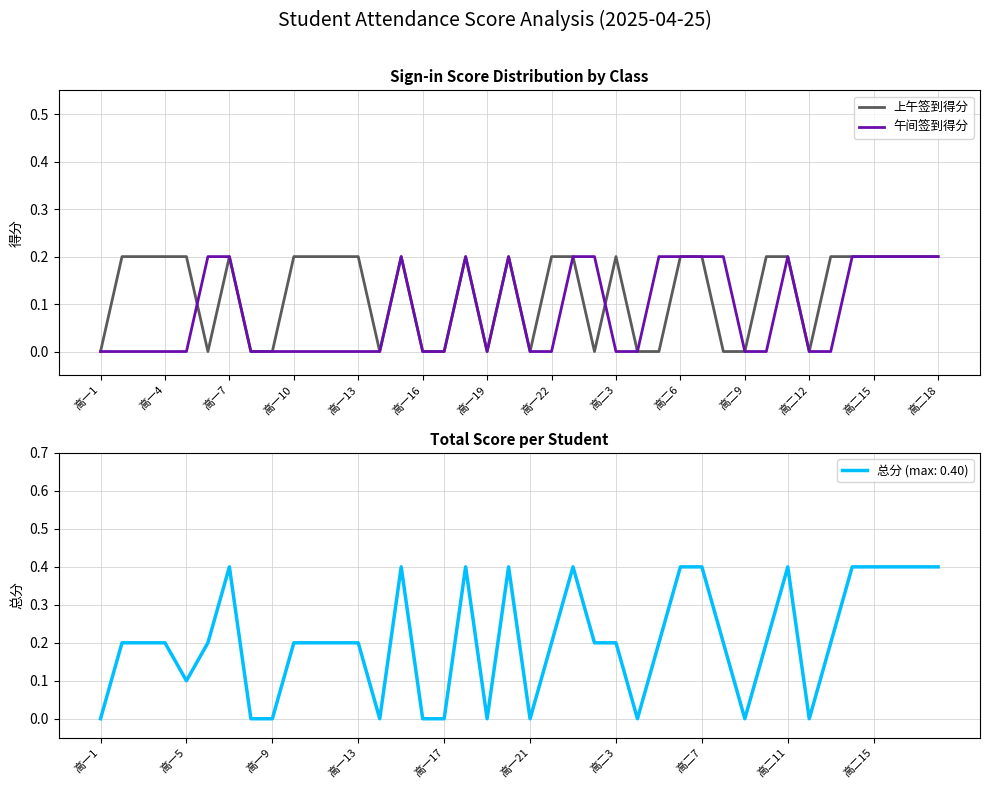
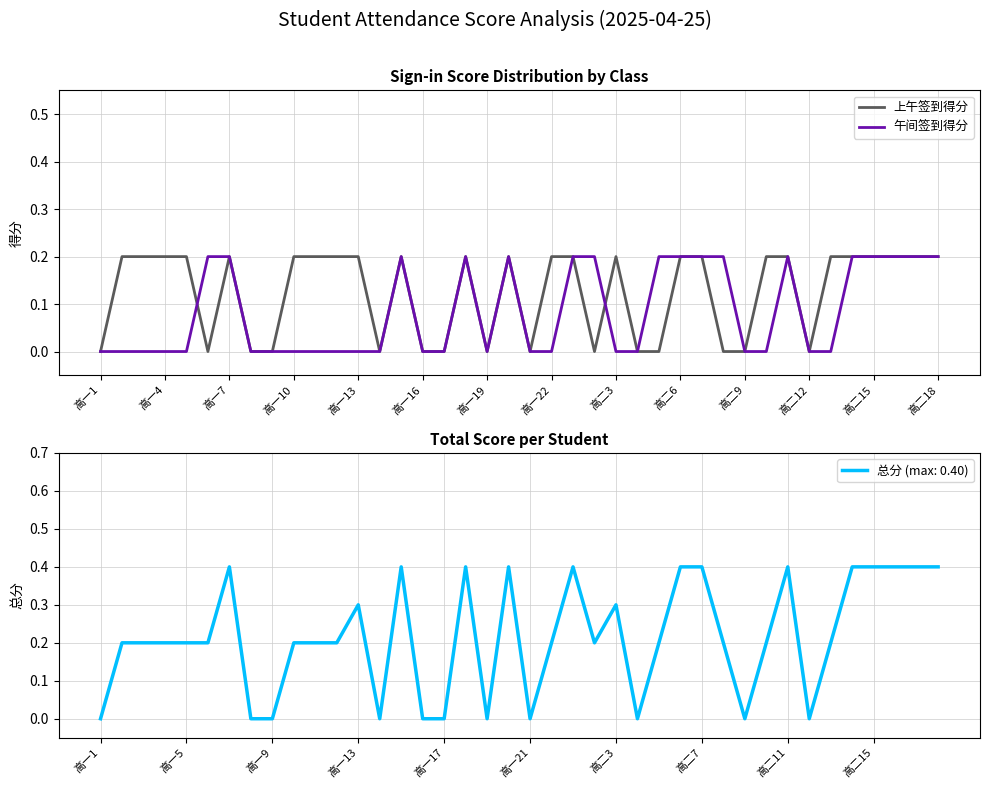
  {
    "Sign-in Score Distribution by Class": {
      "上午签到得分": {
        "高一4": 0.20,
        "高一10": 0.20,
        "高一13": 0.20,
        "高一22": 0.20,
        "高二3": 0.20
      },
      "午间签到得分": {
        "高一4": 0.00,
        "高一10": 0.00,
        "高一13": 0.00,
        "高一22": 0.00,
        "高二3": 0.00
      }
    },
    "Total Score per Student": {
      "高一1": 0.0,
-     "高一5": 0.1,
+     "高一5": 0.2,
      "高一9": 0.0,
-     "高一13": 0.2,
+     "高一13": 0.3,
      "高一17": 0.0,
      "高一21": 0.0,
-     "高二3": 0.2,
+     "高二3": 0.3,
      "高二7": 0.4,
      "高二11": 0.4,
      "高二15": 0.4
    }
  }
